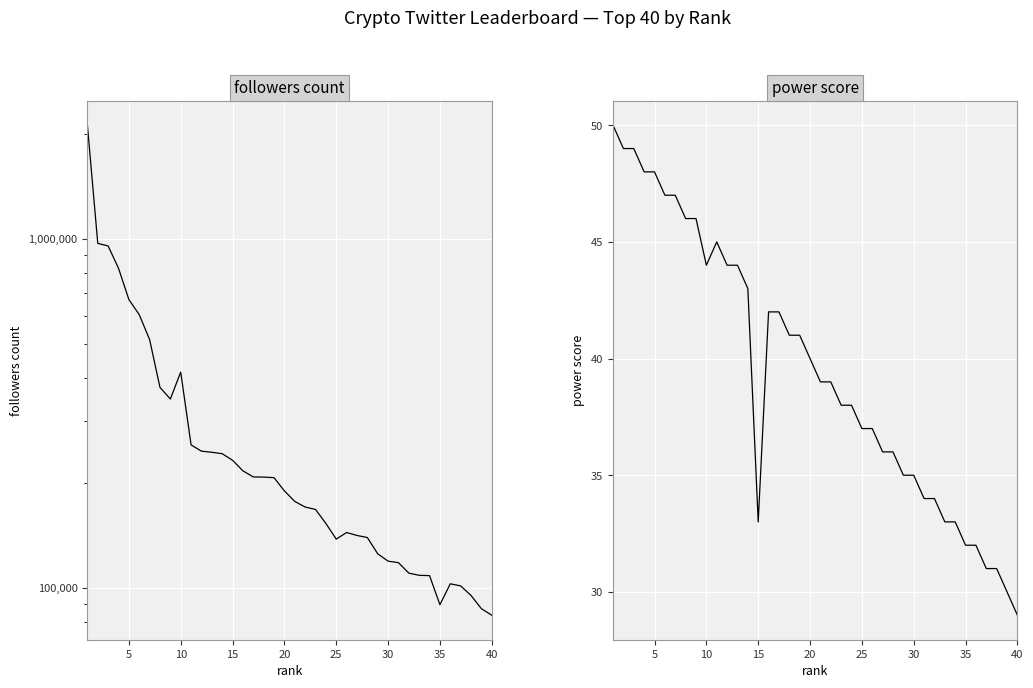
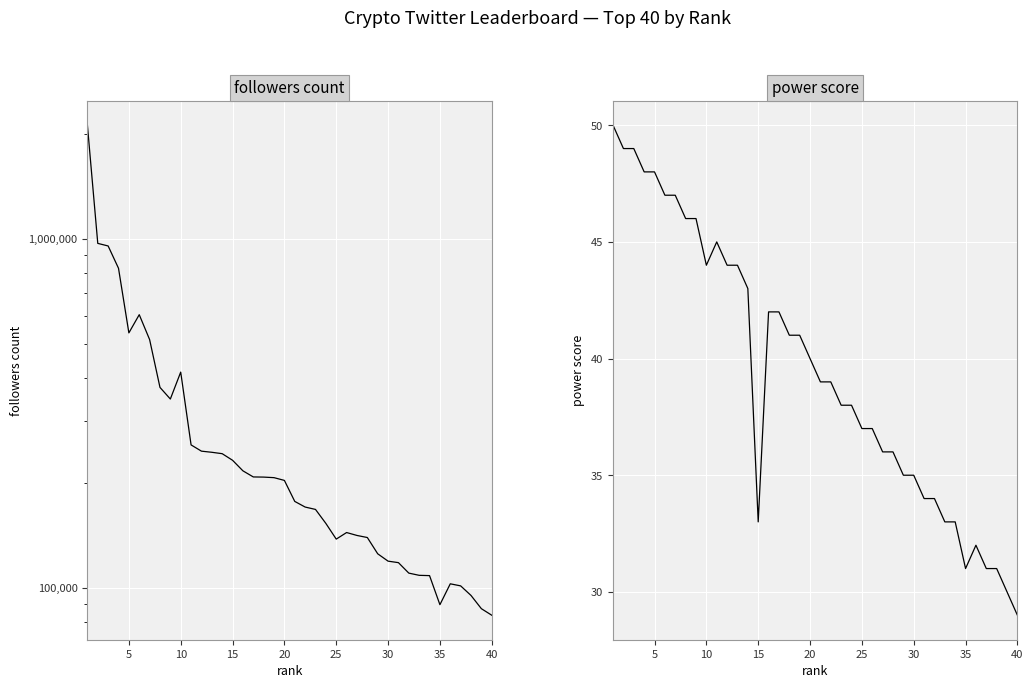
  {
    "followers count": {
-     "5": "670,000",
+     "5": "540,000",
      "10": "420,000",
      "15": "230,000",
-     "20": "190,000",
+     "20": "200,000",
      "25": "138,000",
      "30": "119,000",
      "35": "90,000",
      "40": "84,000"
    },
    "power score": {
      "5": "48",
      "10": "44",
      "15": "33",
      "20": "40",
      "25": "37",
      "30": "35",
-     "35": "32",
+     "35": "31",
      "40": "29"
    }
  }
